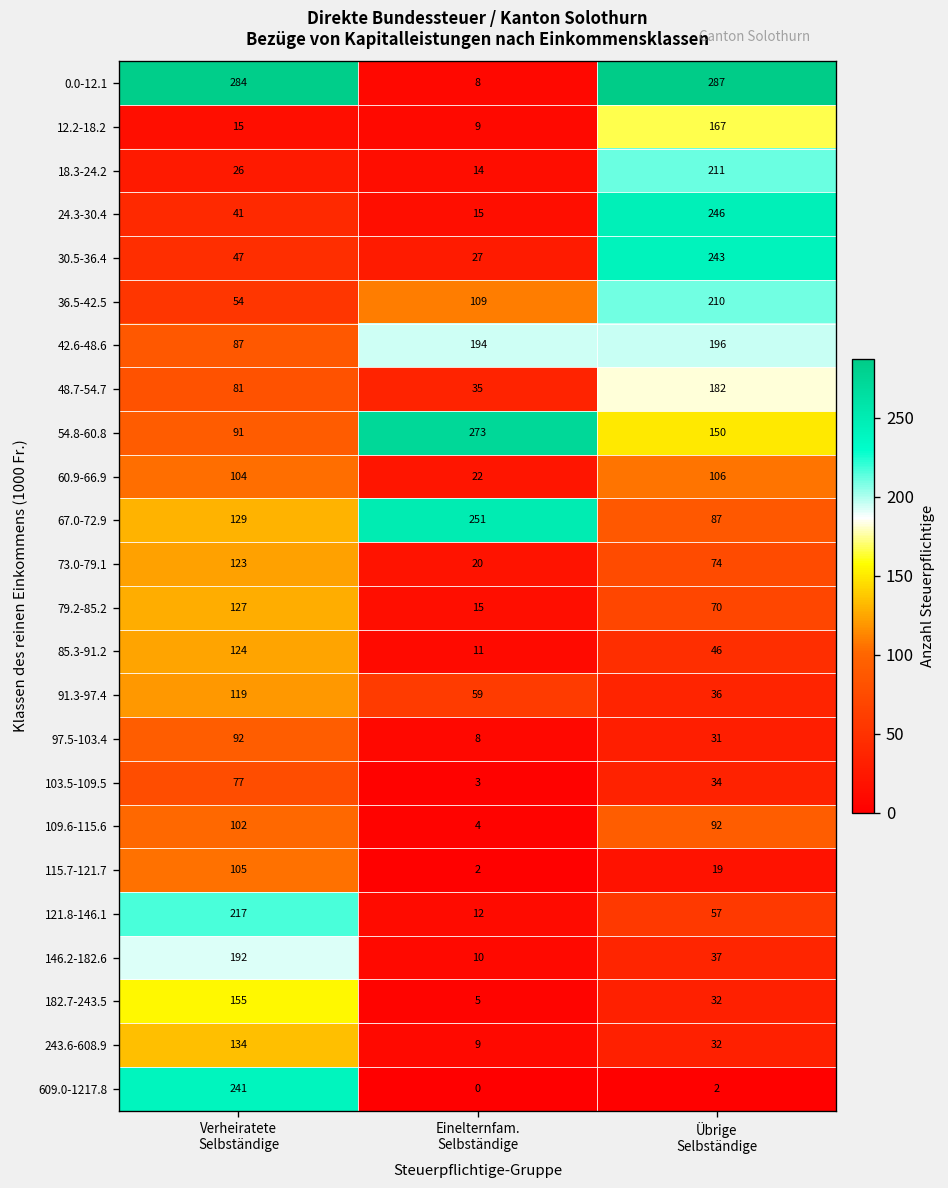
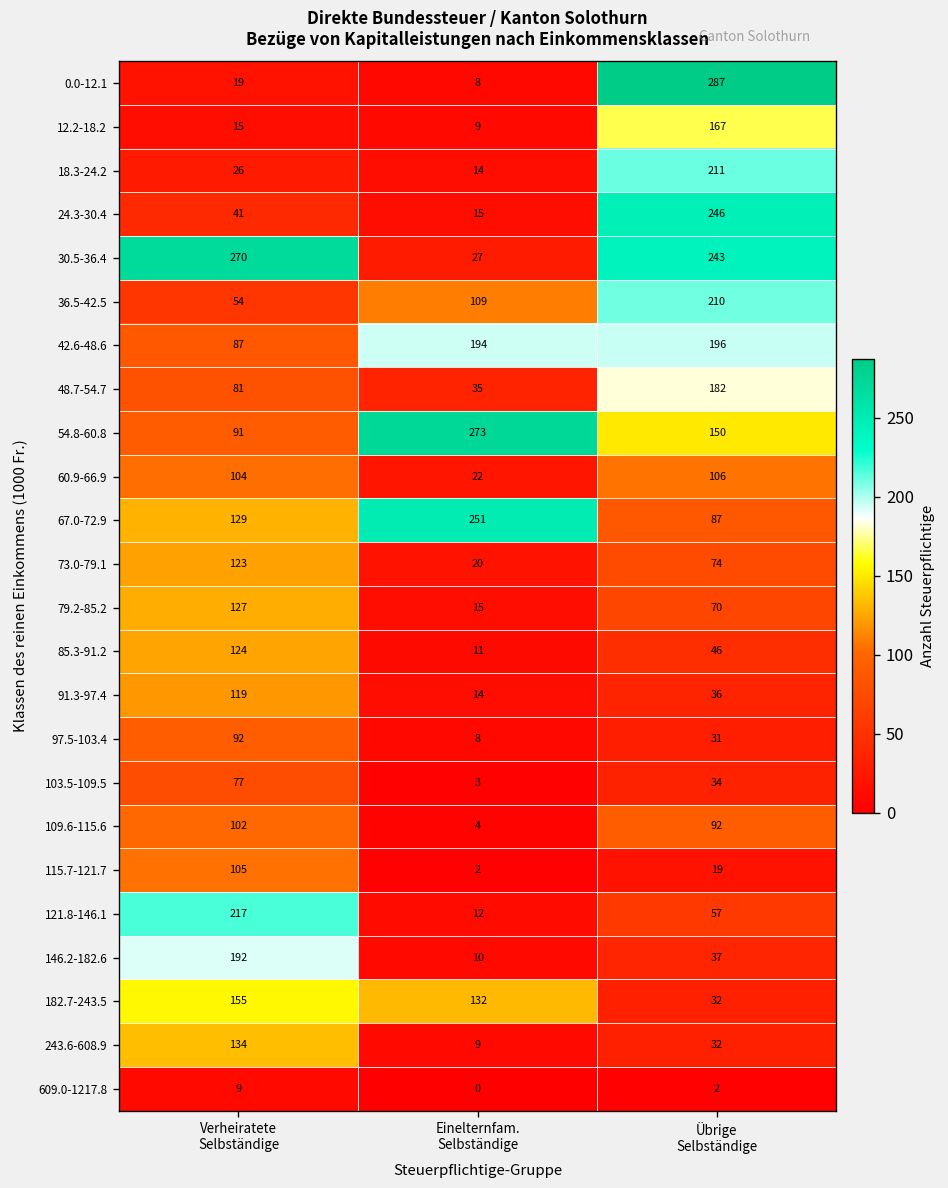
  {
    "0.0-12.1": {
-     "Verheiratete Selbständige": 284,
+     "Verheiratete Selbständige": 19,
      "Einelternfam. Selbständige": 8,
      "Übrige Selbständige": 287
    },
    "12.2-18.2": {
      "Verheiratete Selbständige": 15,
      "Einelternfam. Selbständige": 9,
      "Übrige Selbständige": 167
    },
    "18.3-24.2": {
      "Verheiratete Selbständige": 26,
      "Einelternfam. Selbständige": 14,
      "Übrige Selbständige": 211
    },
    "24.3-30.4": {
      "Verheiratete Selbständige": 41,
      "Einelternfam. Selbständige": 15,
      "Übrige Selbständige": 246
    },
    "30.5-36.4": {
-     "Verheiratete Selbständige": 47,
+     "Verheiratete Selbständige": 270,
      "Einelternfam. Selbständige": 27,
      "Übrige Selbständige": 243
    },
    "36.5-42.5": {
      "Verheiratete Selbständige": 54,
      "Einelternfam. Selbständige": 109,
      "Übrige Selbständige": 210
    },
    "42.6-48.6": {
      "Verheiratete Selbständige": 87,
      "Einelternfam. Selbständige": 194,
      "Übrige Selbständige": 196
    },
    "48.7-54.7": {
      "Verheiratete Selbständige": 81,
      "Einelternfam. Selbständige": 35,
      "Übrige Selbständige": 182
    },
    "54.8-60.8": {
      "Verheiratete Selbständige": 91,
      "Einelternfam. Selbständige": 273,
      "Übrige Selbständige": 150
    },
    "60.9-66.9": {
      "Verheiratete Selbständige": 104,
      "Einelternfam. Selbständige": 22,
      "Übrige Selbständige": 106
    },
    "67.0-72.9": {
      "Verheiratete Selbständige": 129,
      "Einelternfam. Selbständige": 251,
      "Übrige Selbständige": 87
    },
    "73.0-79.1": {
      "Verheiratete Selbständige": 123,
      "Einelternfam. Selbständige": 20,
      "Übrige Selbständige": 74
    },
    "79.2-85.2": {
      "Verheiratete Selbständige": 127,
      "Einelternfam. Selbständige": 15,
      "Übrige Selbständige": 70
    },
    "85.3-91.2": {
      "Verheiratete Selbständige": 124,
      "Einelternfam. Selbständige": 11,
      "Übrige Selbständige": 46
    },
    "91.3-97.4": {
      "Verheiratete Selbständige": 119,
-     "Einelternfam. Selbständige": 59,
+     "Einelternfam. Selbständige": 14,
      "Übrige Selbständige": 36
    },
    "97.5-103.4": {
      "Verheiratete Selbständige": 92,
      "Einelternfam. Selbständige": 8,
      "Übrige Selbständige": 31
    },
    "103.5-109.5": {
      "Verheiratete Selbständige": 77,
      "Einelternfam. Selbständige": 3,
      "Übrige Selbständige": 34
    },
    "109.6-115.6": {
      "Verheiratete Selbständige": 102,
      "Einelternfam. Selbständige": 4,
      "Übrige Selbständige": 92
    },
    "115.7-121.7": {
      "Verheiratete Selbständige": 105,
      "Einelternfam. Selbständige": 2,
      "Übrige Selbständige": 19
    },
    "121.8-146.1": {
      "Verheiratete Selbständige": 217,
      "Einelternfam. Selbständige": 12,
      "Übrige Selbständige": 57
    },
    "146.2-182.6": {
      "Verheiratete Selbständige": 192,
      "Einelternfam. Selbständige": 10,
      "Übrige Selbständige": 37
    },
    "182.7-243.5": {
      "Verheiratete Selbständige": 155,
-     "Einelternfam. Selbständige": 5,
+     "Einelternfam. Selbständige": 132,
      "Übrige Selbständige": 32
    },
    "243.6-608.9": {
      "Verheiratete Selbständige": 134,
      "Einelternfam. Selbständige": 9,
      "Übrige Selbständige": 32
    },
    "609.0-1217.8": {
-     "Verheiratete Selbständige": 241,
+     "Verheiratete Selbständige": 9,
      "Einelternfam. Selbständige": 0,
      "Übrige Selbständige": 2
    }
  }
